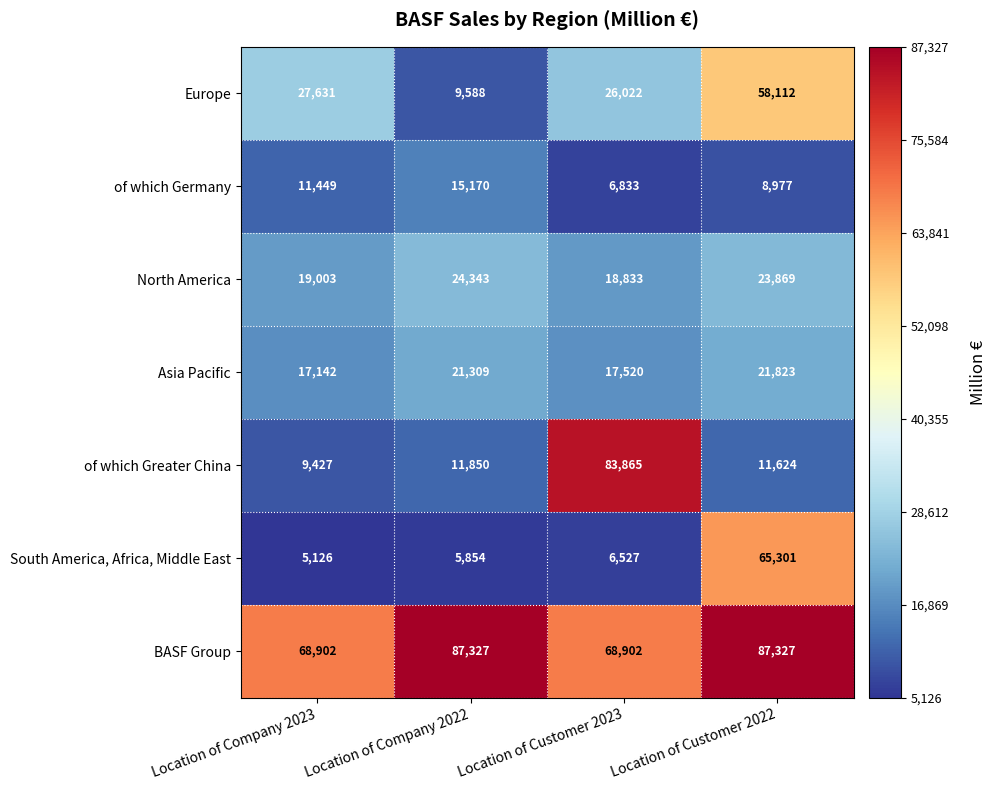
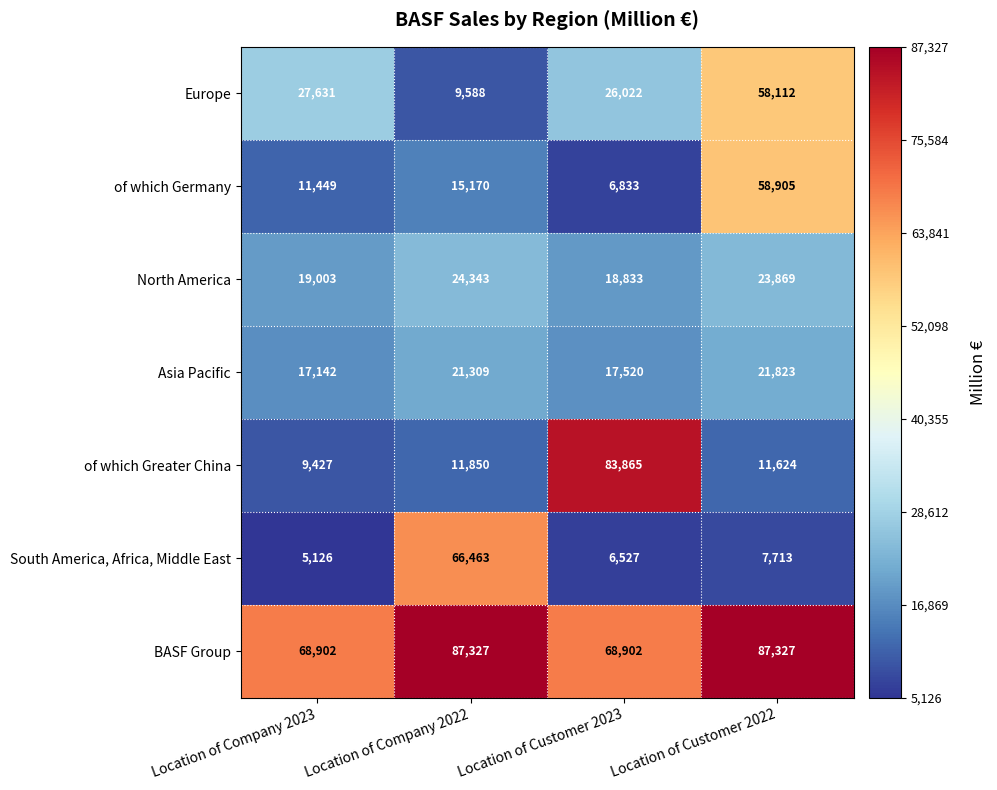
  {
    "Europe": {
      "Location of Company 2023": "27,631",
      "Location of Company 2022": "9,588",
      "Location of Customer 2023": "26,022",
      "Location of Customer 2022": "58,112"
    },
    "of which Germany": {
      "Location of Company 2023": "11,449",
      "Location of Company 2022": "15,170",
      "Location of Customer 2023": "6,833",
-     "Location of Customer 2022": "8,977"
+     "Location of Customer 2022": "58,905"
    },
    "North America": {
      "Location of Company 2023": "19,003",
      "Location of Company 2022": "24,343",
      "Location of Customer 2023": "18,833",
      "Location of Customer 2022": "23,869"
    },
    "Asia Pacific": {
      "Location of Company 2023": "17,142",
      "Location of Company 2022": "21,309",
      "Location of Customer 2023": "17,520",
      "Location of Customer 2022": "21,823"
    },
    "of which Greater China": {
      "Location of Company 2023": "9,427",
      "Location of Company 2022": "11,850",
      "Location of Customer 2023": "83,865",
      "Location of Customer 2022": "11,624"
    },
    "South America, Africa, Middle East": {
      "Location of Company 2023": "5,126",
-     "Location of Company 2022": "5,854",
+     "Location of Company 2022": "66,463",
      "Location of Customer 2023": "6,527",
-     "Location of Customer 2022": "65,301"
+     "Location of Customer 2022": "7,713"
    },
    "BASF Group": {
      "Location of Company 2023": "68,902",
      "Location of Company 2022": "87,327",
      "Location of Customer 2023": "68,902",
      "Location of Customer 2022": "87,327"
    }
  }
